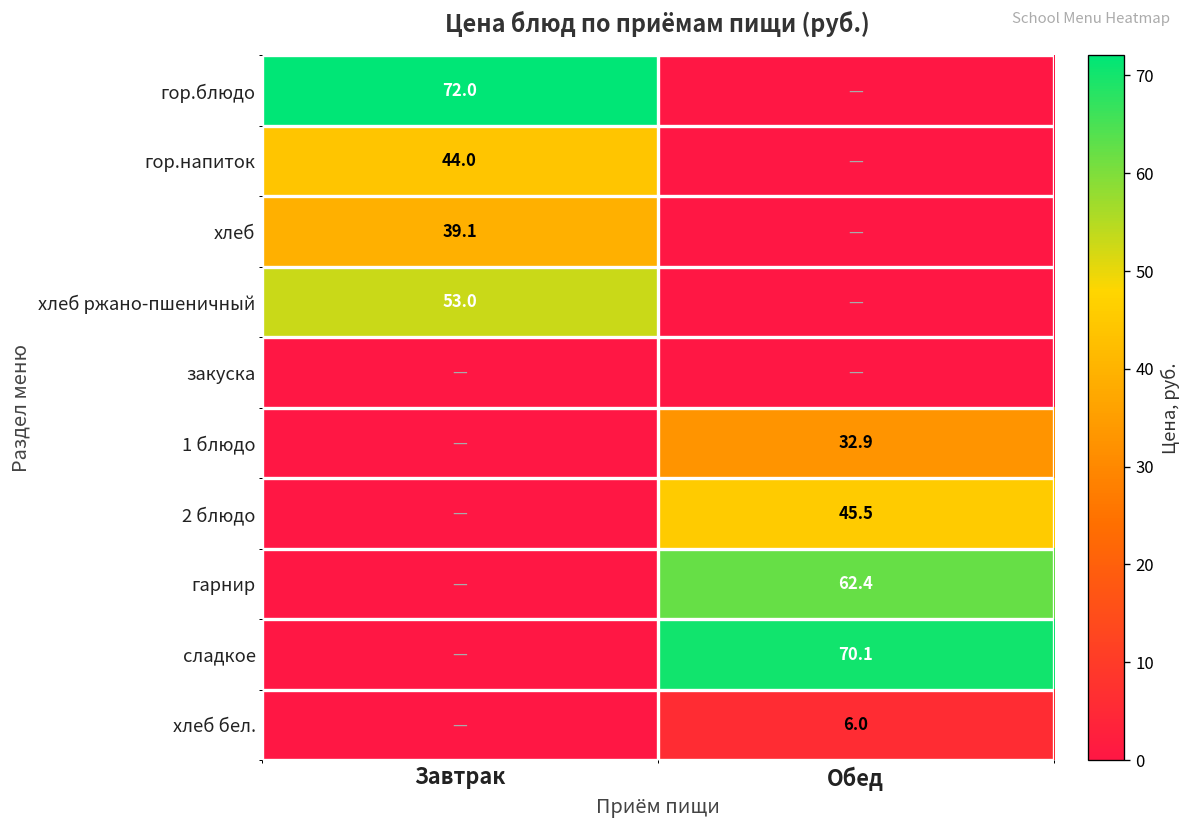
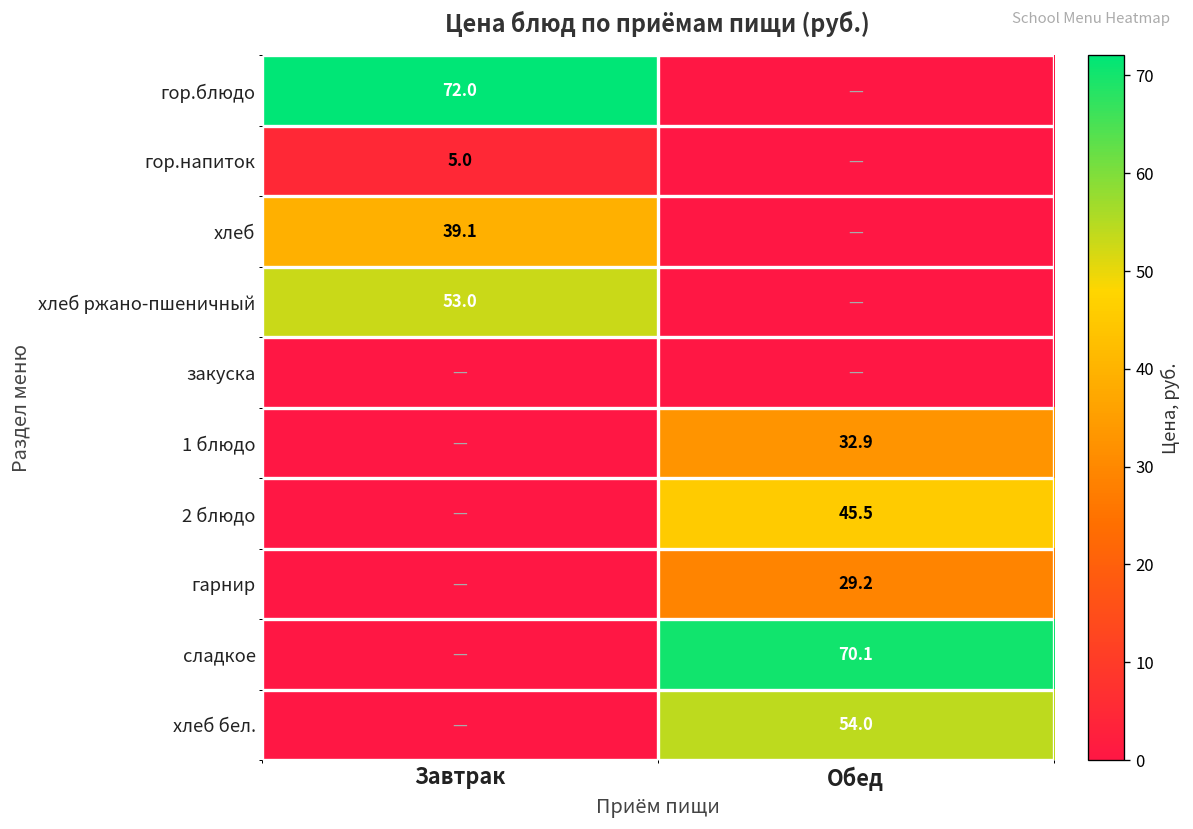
  {
    "гор.блюдо": {
      "Завтрак": 72.0
    },
    "гор.напиток": {
-     "Завтрак": 44.0
+     "Завтрак": 5.0
    },
    "хлеб": {
      "Завтрак": 39.1
    },
    "хлеб ржано-пшеничный": {
      "Завтрак": 53.0
    },
    "1 блюдо": {
      "Обед": 32.9
    },
    "2 блюдо": {
      "Обед": 45.5
    },
    "гарнир": {
-     "Обед": 62.4
+     "Обед": 29.2
    },
    "сладкое": {
      "Обед": 70.1
    },
    "хлеб бел.": {
-     "Обед": 6.0
+     "Обед": 54.0
    }
  }
